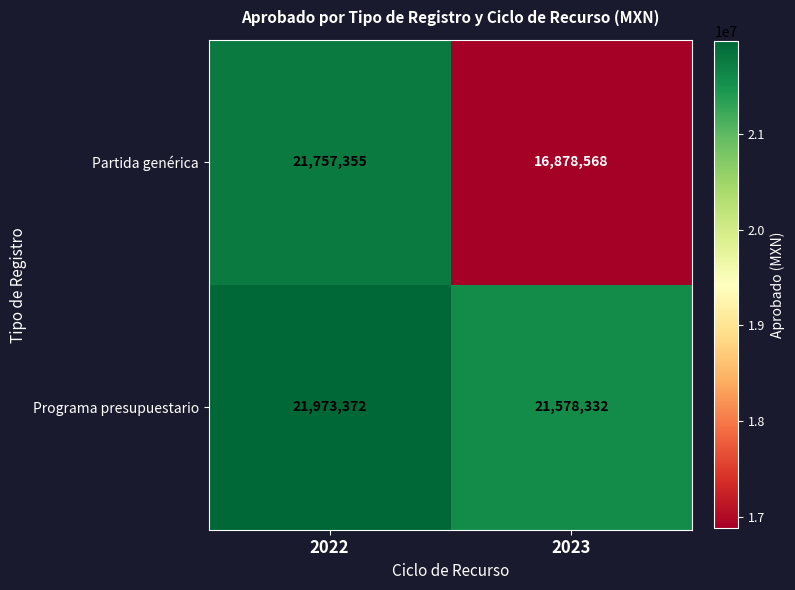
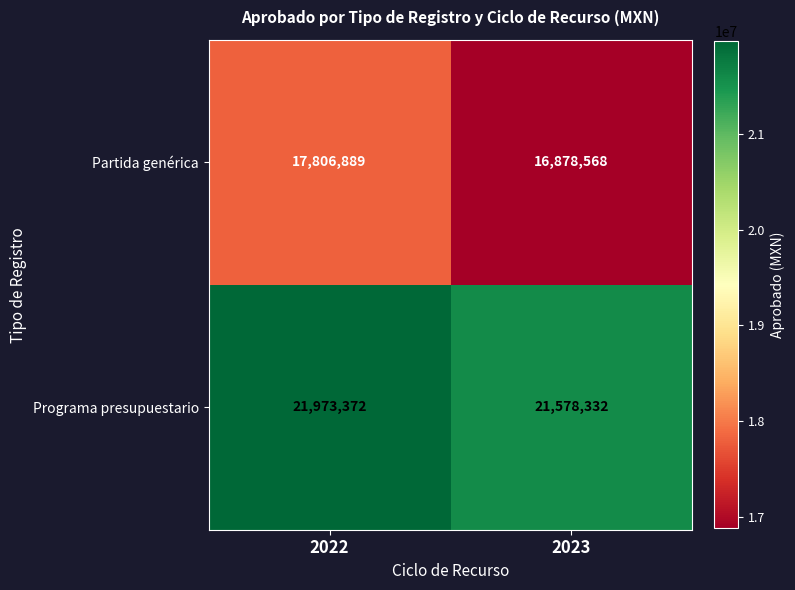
  {
    "Partida genérica": {
-     "2022": "21,757,355",
+     "2022": "17,806,889",
      "2023": "16,878,568"
    },
    "Programa presupuestario": {
      "2022": "21,973,372",
      "2023": "21,578,332"
    }
  }
